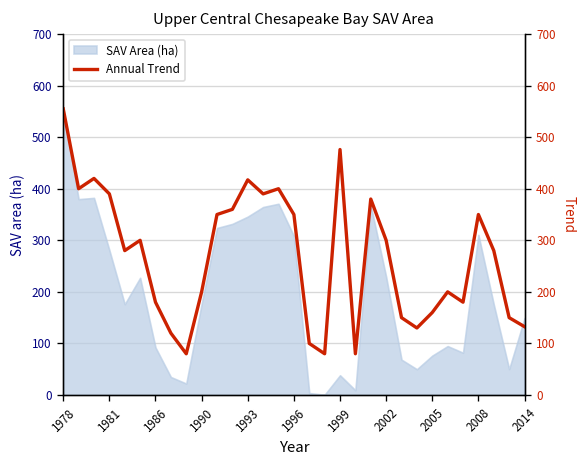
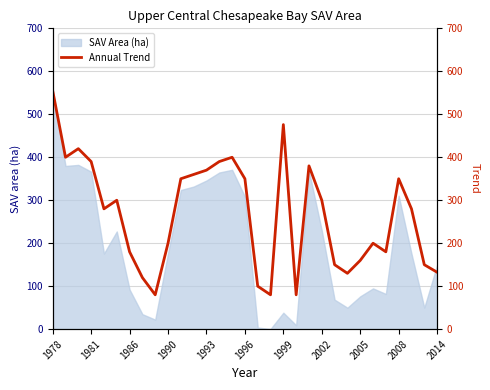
  {
    "SAV Area (ha)": {
      "1978": 550,
-     "1981": 280,
+     "1981": 370,
      "1986": 90,
      "1990": 180,
      "1993": 350,
      "1996": 310,
      "1999": 40,
      "2002": 230,
      "2005": 80,
      "2008": 310,
      "2014": 150
    },
    "Annual Trend": {
      "1978": 550,
      "1981": 390,
      "1986": 180,
      "1990": 200,
-     "1993": 420,
+     "1993": 370,
      "1996": 350,
      "1999": 480,
      "2002": 300,
      "2005": 160,
      "2008": 350,
      "2014": 130
    }
  }
